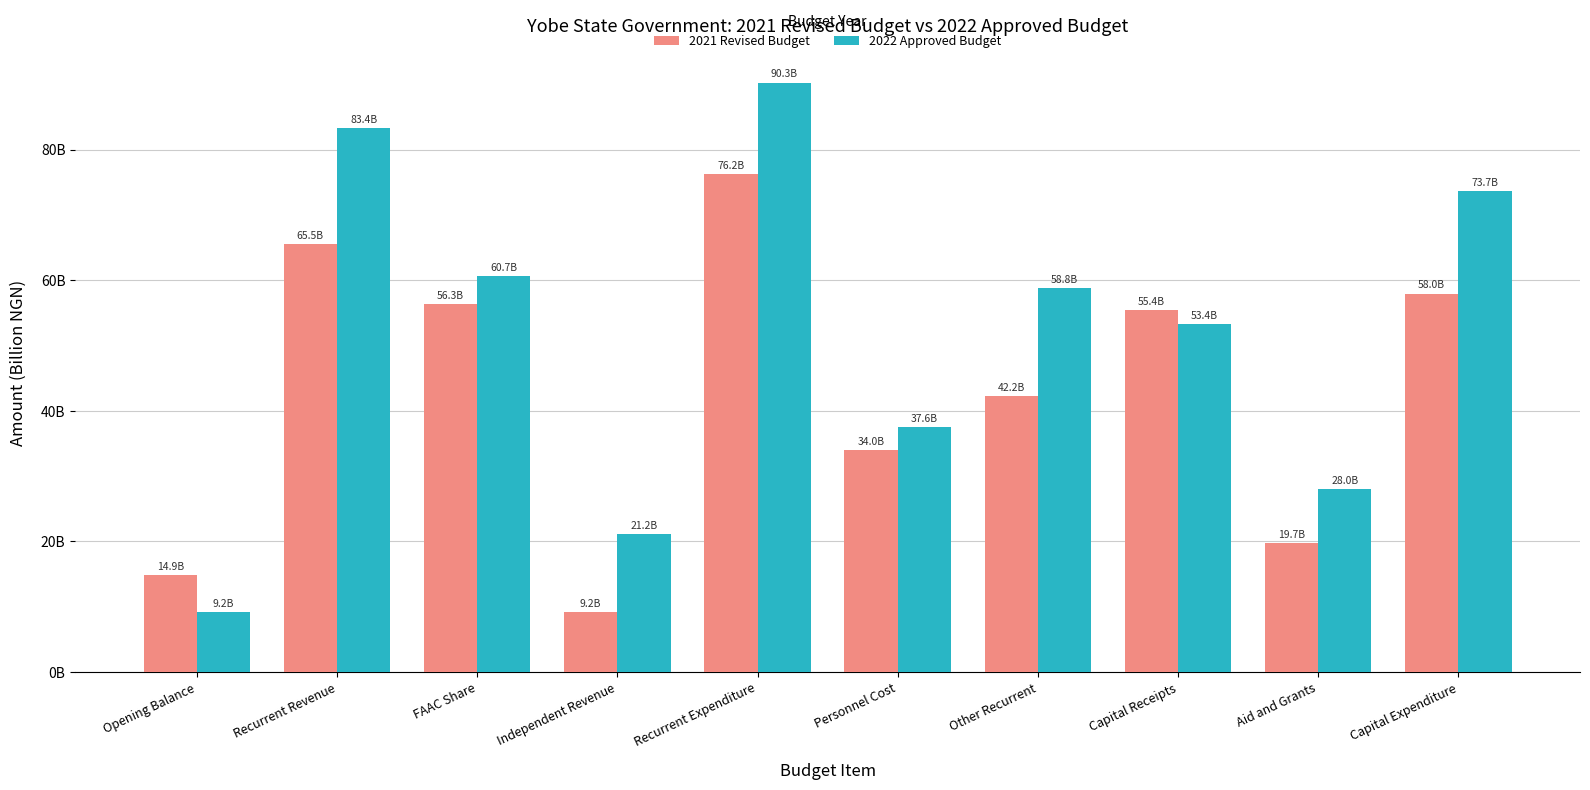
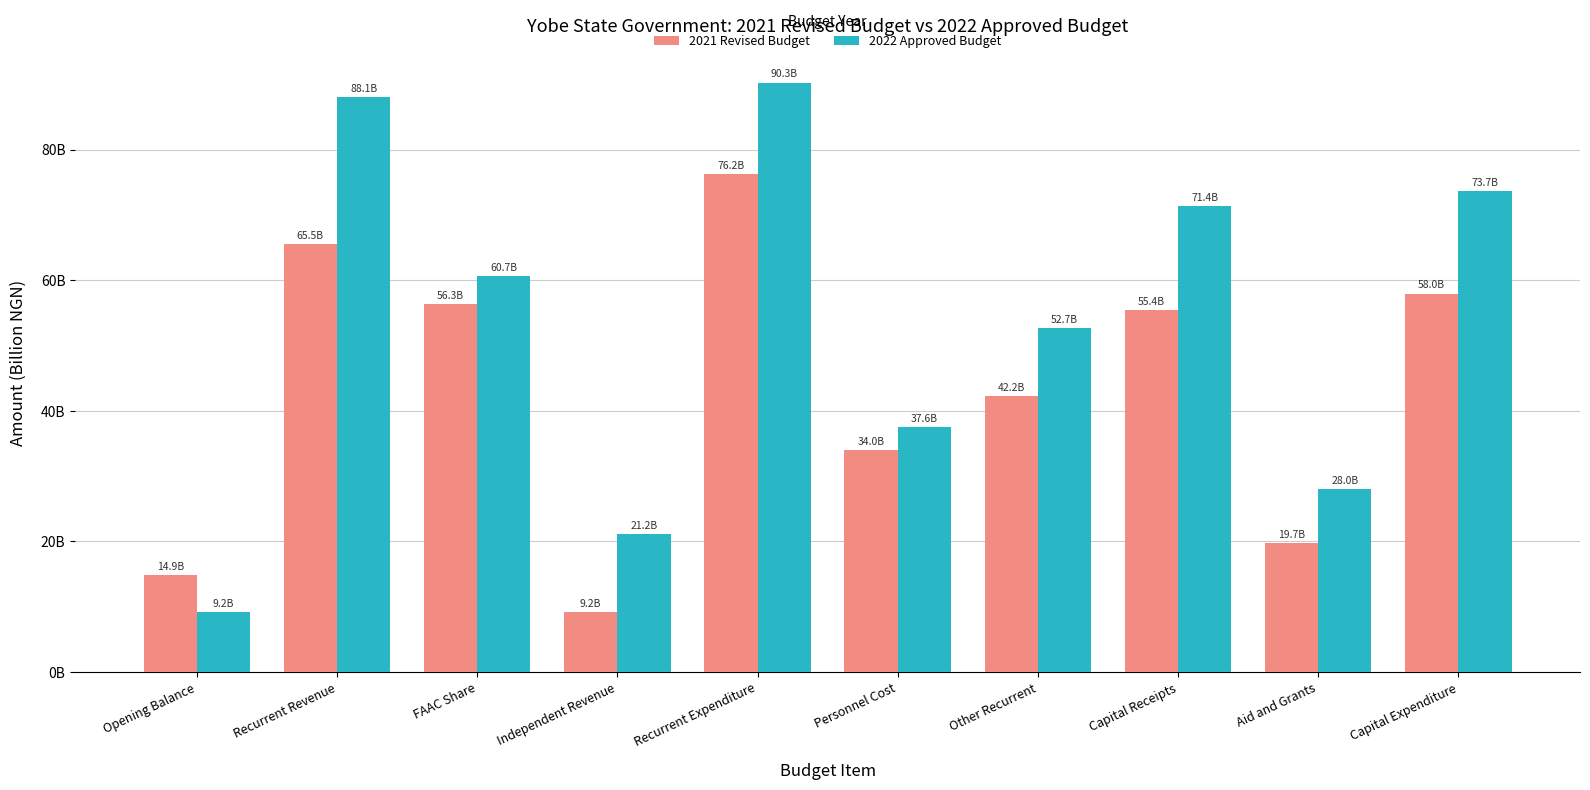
  {
    "2021 Revised Budget": {
      "Opening Balance": "14.9B",
      "Recurrent Revenue": "65.5B",
      "FAAC Share": "56.3B",
      "Independent Revenue": "9.2B",
      "Recurrent Expenditure": "76.2B",
      "Personnel Cost": "34.0B",
      "Other Recurrent": "42.2B",
      "Capital Receipts": "55.4B",
      "Aid and Grants": "19.7B",
      "Capital Expenditure": "58.0B"
    },
    "2022 Approved Budget": {
      "Opening Balance": "9.2B",
-     "Recurrent Revenue": "83.4B",
+     "Recurrent Revenue": "88.1B",
      "FAAC Share": "60.7B",
      "Independent Revenue": "21.2B",
      "Recurrent Expenditure": "90.3B",
      "Personnel Cost": "37.6B",
-     "Other Recurrent": "58.8B",
-     "Capital Receipts": "53.4B",
+     "Other Recurrent": "52.7B",
+     "Capital Receipts": "71.4B",
      "Aid and Grants": "28.0B",
      "Capital Expenditure": "73.7B"
    }
  }
